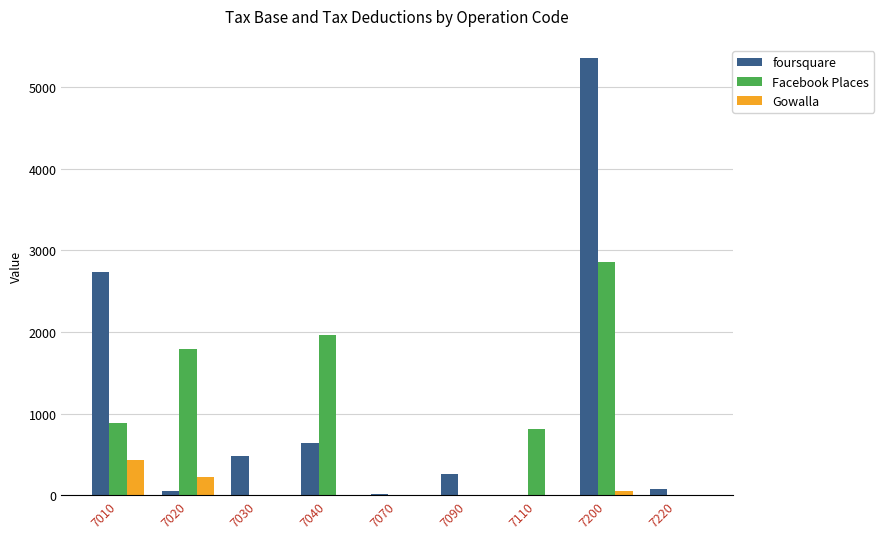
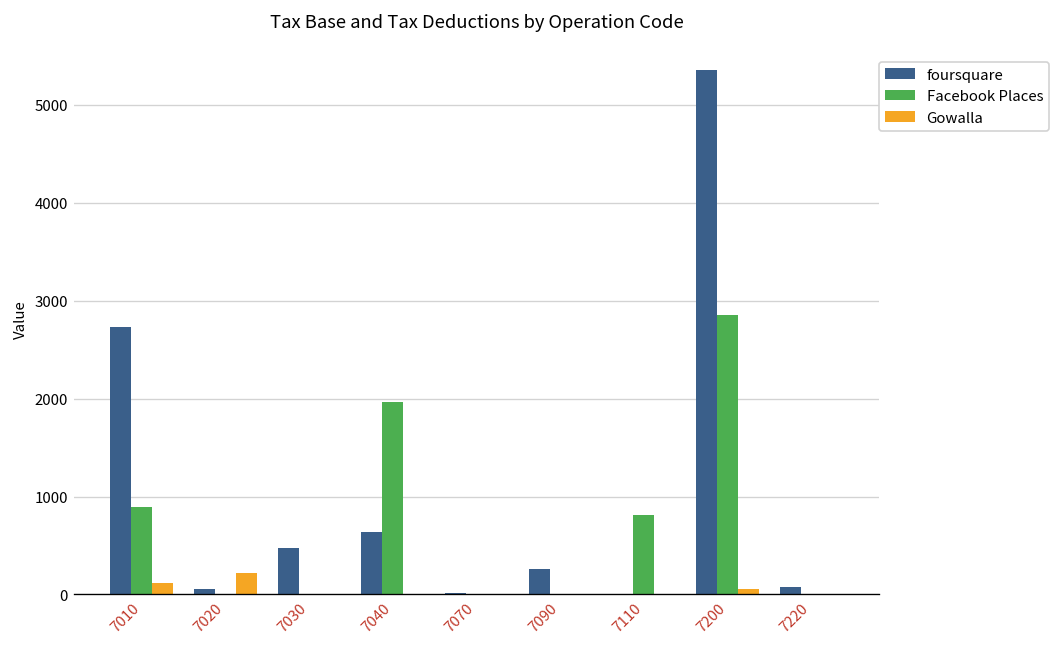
  {
    "foursquare": {
      "7010": 2700,
      "7020": 100,
      "7030": 500,
      "7040": 600,
      "7090": 300,
      "7200": 5400,
      "7220": 100
    },
    "Facebook Places": {
      "7010": 900,
-     "7020": 1800,
+     "7020": 0,
      "7030": 0,
      "7040": 2000,
      "7070": 0,
      "7090": 0,
      "7110": 800,
      "7200": 2900,
      "7220": 0
    },
    "Gowalla": {
-     "7010": 400,
+     "7010": 100,
      "7020": 200,
      "7200": 100
    }
  }
